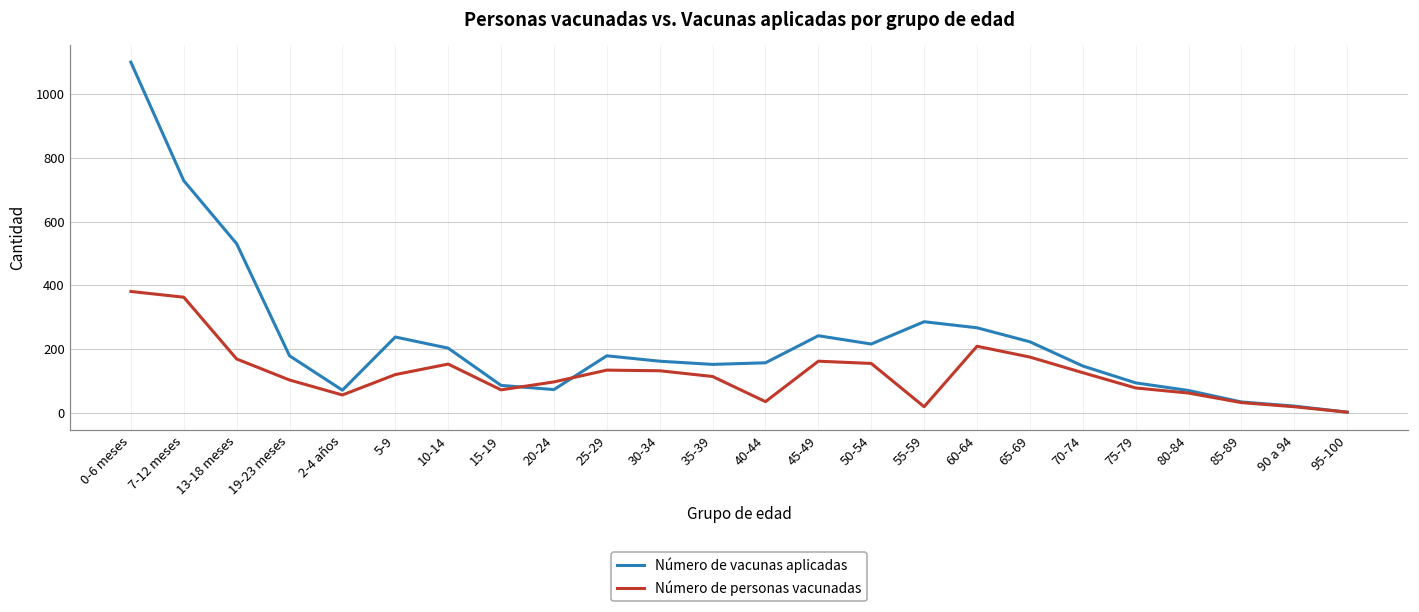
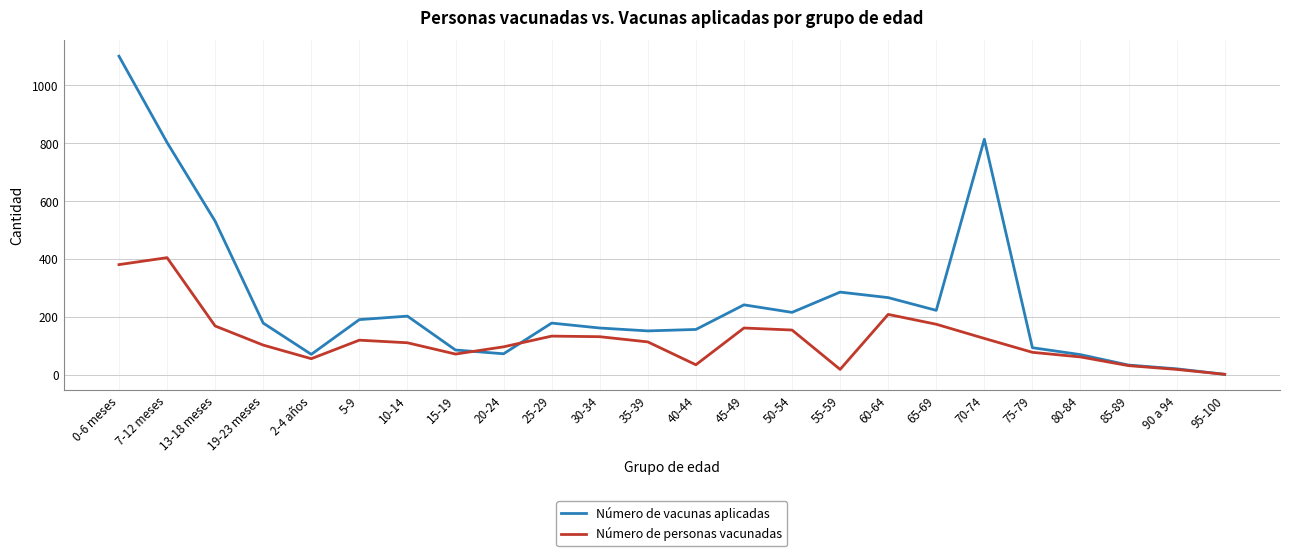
  {
    "Número de vacunas aplicadas": {
      "0-6 meses": 1100,
-     "7-12 meses": 730,
+     "7-12 meses": 800,
      "13-18 meses": 530,
      "19-23 meses": 180,
      "2-4 años": 70,
-     "5-9": 240,
+     "5-9": 190,
      "10-14": 200,
      "15-19": 90,
      "20-24": 70,
      "25-29": 180,
      "30-34": 160,
      "35-39": 150,
      "40-44": 160,
      "45-49": 240,
      "50-54": 220,
      "55-59": 290,
      "60-64": 270,
      "65-69": 220,
-     "70-74": 150,
+     "70-74": 810,
      "75-79": 90
    },
    "Número de personas vacunadas": {
      "0-6 meses": 380,
-     "7-12 meses": 360,
+     "7-12 meses": 410,
      "13-18 meses": 170,
      "19-23 meses": 100,
      "2-4 años": 60,
      "5-9": 120,
-     "10-14": 150,
+     "10-14": 110,
      "15-19": 70,
      "20-24": 100,
      "25-29": 130,
      "30-34": 130,
      "35-39": 110,
      "40-44": 40,
      "45-49": 160,
      "50-54": 160,
      "55-59": 20,
      "60-64": 210,
      "65-69": 180,
      "70-74": 130,
      "75-79": 80
    }
  }
